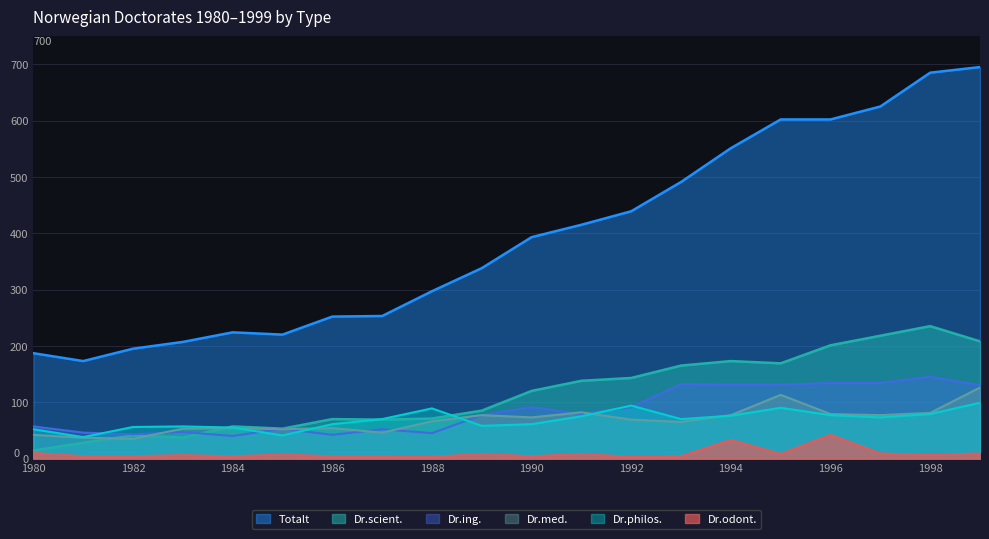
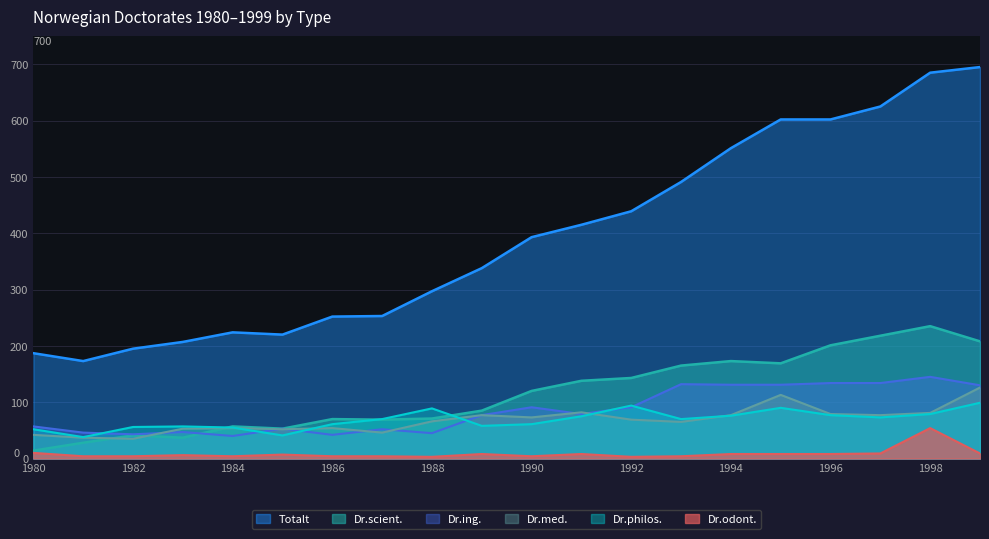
  {
    "Dr.odont.": {
      "1982": 0,
      "1984": 0,
      "1986": 0,
      "1988": 0,
      "1990": 0,
      "1992": 0,
-     "1994": 30,
-     "1996": 40,
-     "1998": 10
+     "1994": 10,
+     "1996": 10,
+     "1998": 50
    }
  }
